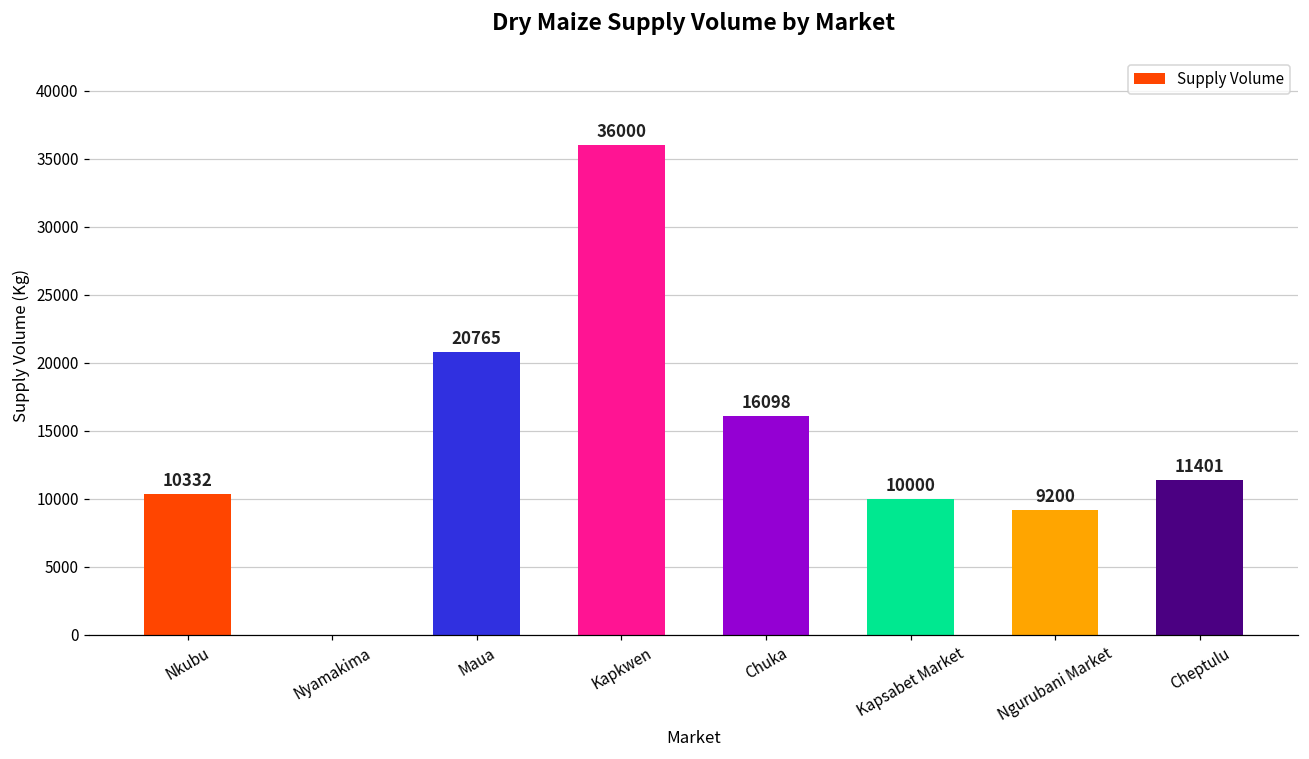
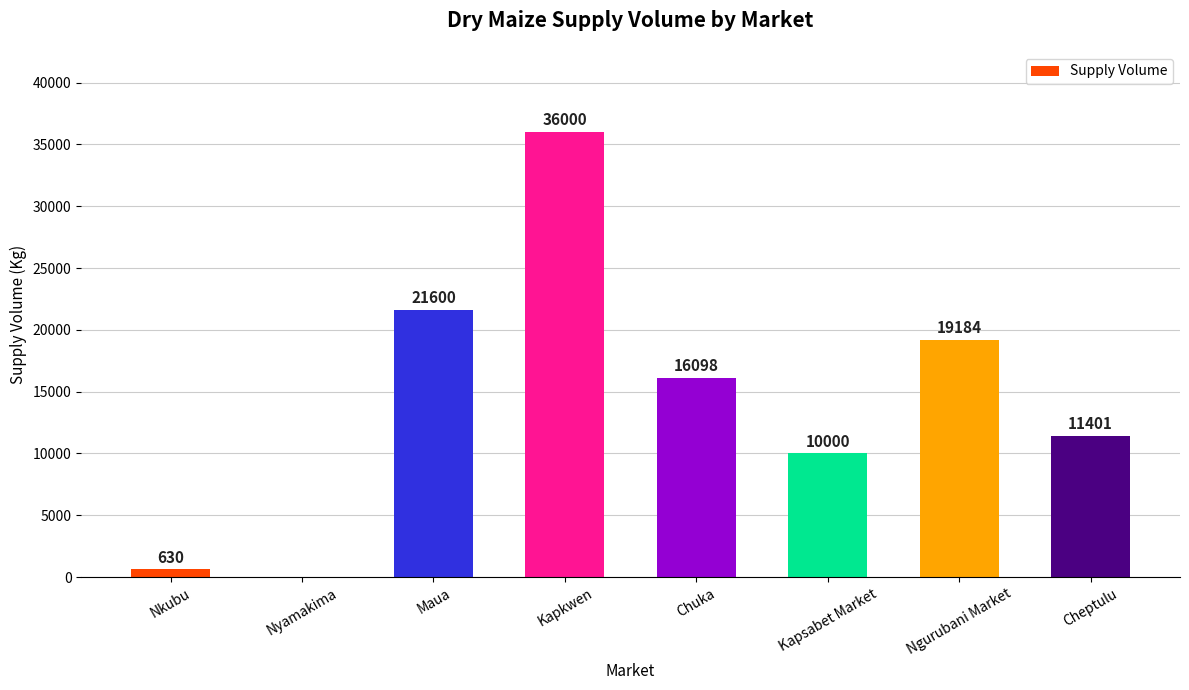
  {
-   "Nkubu": 10332,
-   "Maua": 20765,
+   "Nkubu": 630,
+   "Maua": 21600,
    "Kapkwen": 36000,
    "Chuka": 16098,
    "Kapsabet Market": 10000,
-   "Ngurubani Market": 9200,
+   "Ngurubani Market": 19184,
    "Cheptulu": 11401
  }
